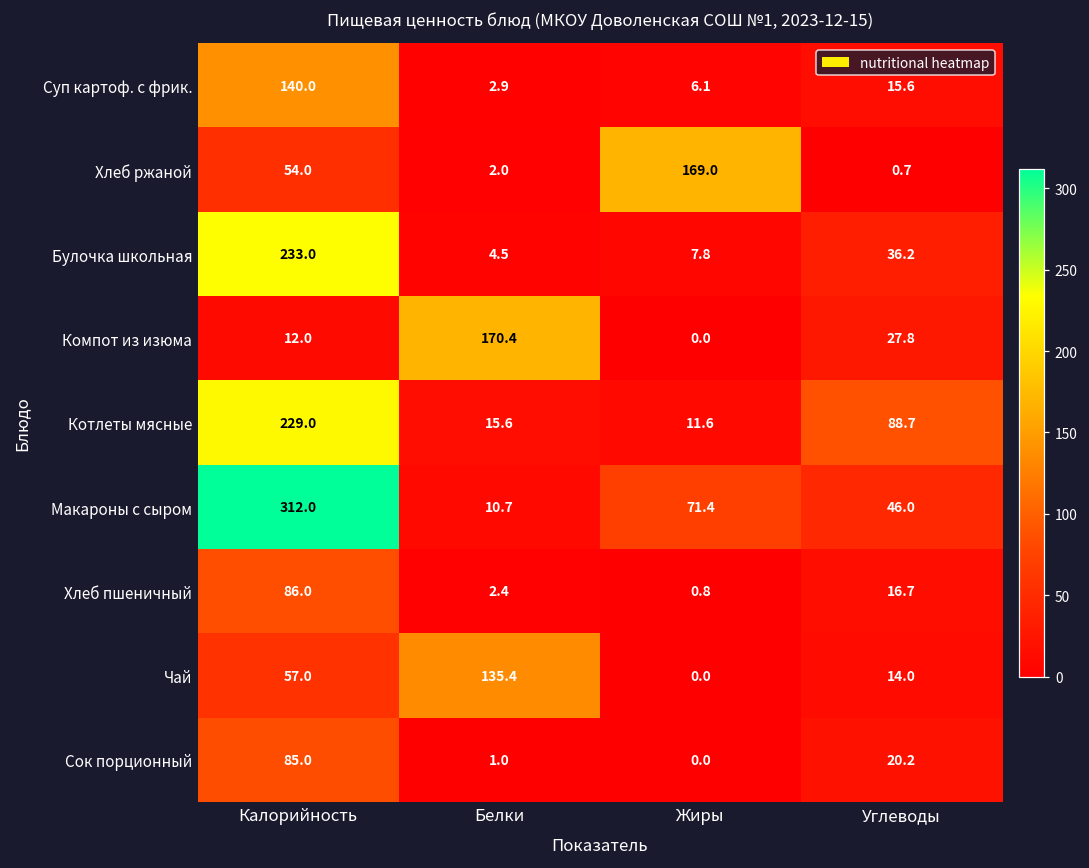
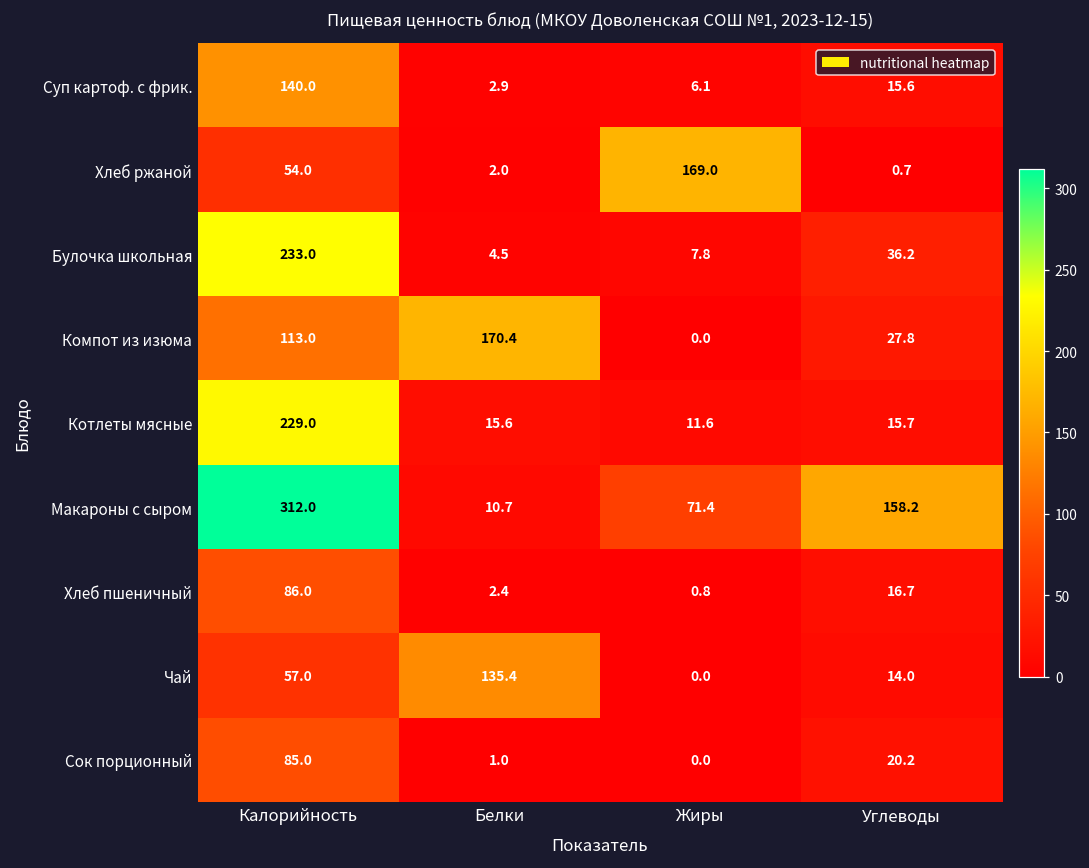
  {
    "Суп картоф. с фрик.": {
      "Калорийность": 140.0,
      "Белки": 2.9,
      "Жиры": 6.1,
      "Углеводы": 15.6
    },
    "Хлеб ржаной": {
      "Калорийность": 54.0,
      "Белки": 2.0,
      "Жиры": 169.0,
      "Углеводы": 0.7
    },
    "Булочка школьная": {
      "Калорийность": 233.0,
      "Белки": 4.5,
      "Жиры": 7.8,
      "Углеводы": 36.2
    },
    "Компот из изюма": {
-     "Калорийность": 12.0,
+     "Калорийность": 113.0,
      "Белки": 170.4,
      "Жиры": 0.0,
      "Углеводы": 27.8
    },
    "Котлеты мясные": {
      "Калорийность": 229.0,
      "Белки": 15.6,
      "Жиры": 11.6,
-     "Углеводы": 88.7
+     "Углеводы": 15.7
    },
    "Макароны с сыром": {
      "Калорийность": 312.0,
      "Белки": 10.7,
      "Жиры": 71.4,
-     "Углеводы": 46.0
+     "Углеводы": 158.2
    },
    "Хлеб пшеничный": {
      "Калорийность": 86.0,
      "Белки": 2.4,
      "Жиры": 0.8,
      "Углеводы": 16.7
    },
    "Чай": {
      "Калорийность": 57.0,
      "Белки": 135.4,
      "Жиры": 0.0,
      "Углеводы": 14.0
    },
    "Сок порционный": {
      "Калорийность": 85.0,
      "Белки": 1.0,
      "Жиры": 0.0,
      "Углеводы": 20.2
    }
  }
